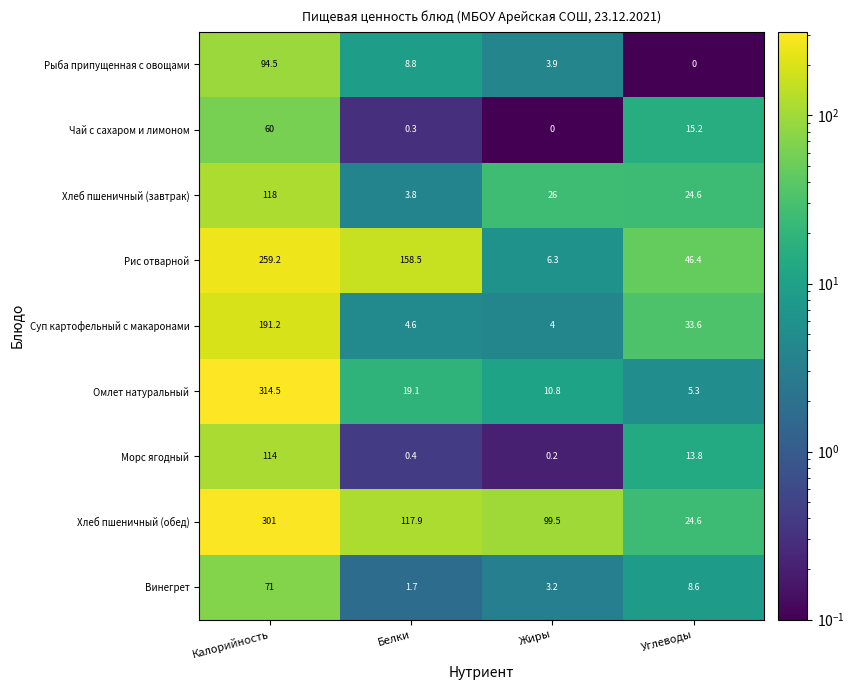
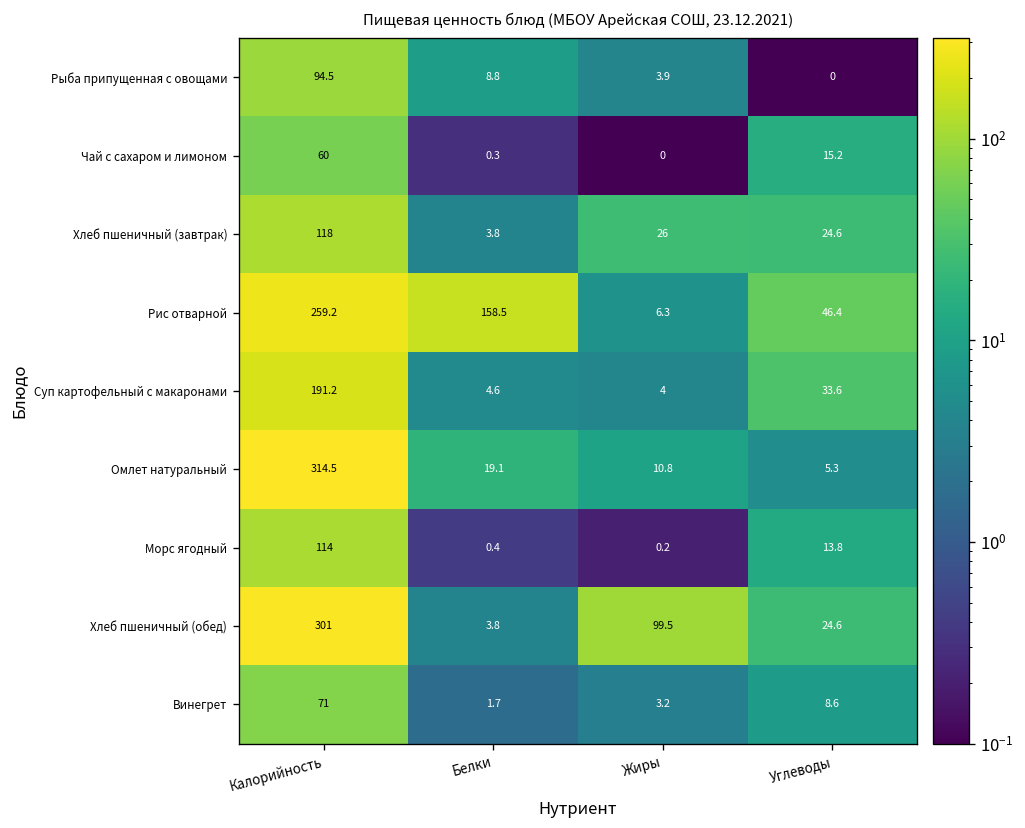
  {
    "Рыба припущенная с овощами": {
      "Калорийность": 94.5,
      "Белки": 8.8,
      "Жиры": 3.9,
      "Углеводы": 0
    },
    "Чай с сахаром и лимоном": {
      "Калорийность": 60,
      "Белки": 0.3,
      "Жиры": 0,
      "Углеводы": 15.2
    },
    "Хлеб пшеничный (завтрак)": {
      "Калорийность": 118,
      "Белки": 3.8,
      "Жиры": 26,
      "Углеводы": 24.6
    },
    "Рис отварной": {
      "Калорийность": 259.2,
      "Белки": 158.5,
      "Жиры": 6.3,
      "Углеводы": 46.4
    },
    "Суп картофельный с макаронами": {
      "Калорийность": 191.2,
      "Белки": 4.6,
      "Жиры": 4,
      "Углеводы": 33.6
    },
    "Омлет натуральный": {
      "Калорийность": 314.5,
      "Белки": 19.1,
      "Жиры": 10.8,
      "Углеводы": 5.3
    },
    "Морс ягодный": {
      "Калорийность": 114,
      "Белки": 0.4,
      "Жиры": 0.2,
      "Углеводы": 13.8
    },
    "Хлеб пшеничный (обед)": {
      "Калорийность": 301,
-     "Белки": 117.9,
+     "Белки": 3.8,
      "Жиры": 99.5,
      "Углеводы": 24.6
    },
    "Винегрет": {
      "Калорийность": 71,
      "Белки": 1.7,
      "Жиры": 3.2,
      "Углеводы": 8.6
    }
  }
